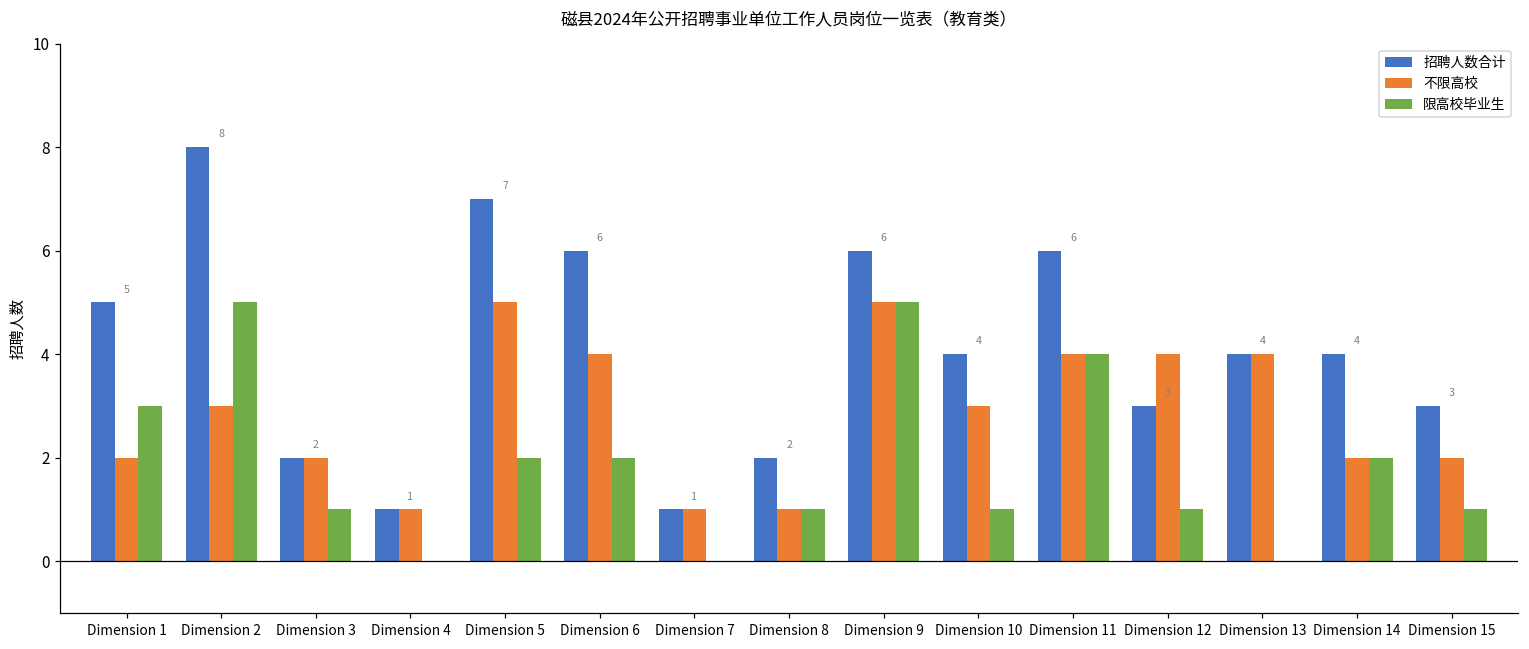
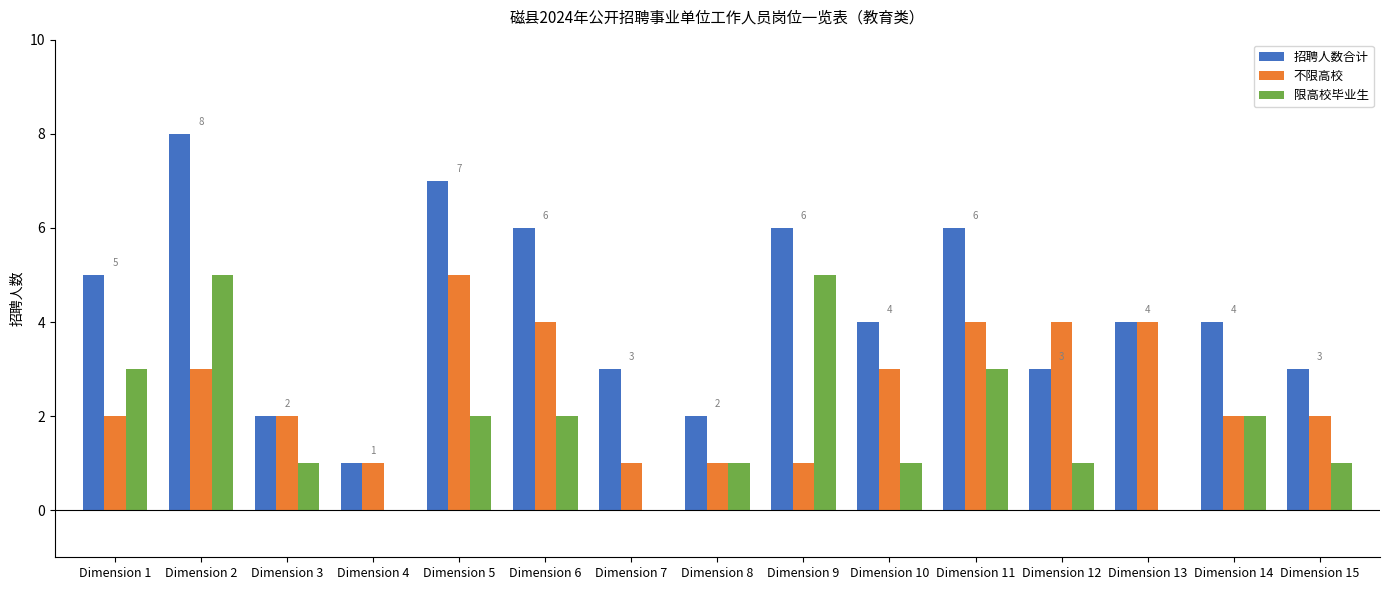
  {
    "招聘人数合计": {
      "Dimension 1": 5,
      "Dimension 2": 8,
      "Dimension 5": 7,
      "Dimension 6": 6,
-     "Dimension 7": 1,
+     "Dimension 7": 3,
      "Dimension 8": 2,
      "Dimension 9": 6,
      "Dimension 10": 4,
      "Dimension 11": 6,
      "Dimension 12": 3,
      "Dimension 14": 4,
      "Dimension 15": 3
    },
    "不限高校": {
      "Dimension 1": 2,
      "Dimension 2": 3,
      "Dimension 5": 5,
      "Dimension 6": 4,
      "Dimension 8": 1,
-     "Dimension 9": 5,
+     "Dimension 9": 1,
      "Dimension 10": 3,
      "Dimension 11": 4,
      "Dimension 14": 2,
      "Dimension 15": 2
    },
    "限高校毕业生": {
      "Dimension 1": 3,
      "Dimension 2": 5,
      "Dimension 3": 1,
      "Dimension 4": 0,
      "Dimension 5": 2,
      "Dimension 6": 2,
      "Dimension 7": 0,
      "Dimension 8": 1,
      "Dimension 9": 5,
      "Dimension 10": 1,
-     "Dimension 11": 4,
+     "Dimension 11": 3,
      "Dimension 12": 1,
      "Dimension 13": 0,
      "Dimension 14": 2,
      "Dimension 15": 1
    }
  }
